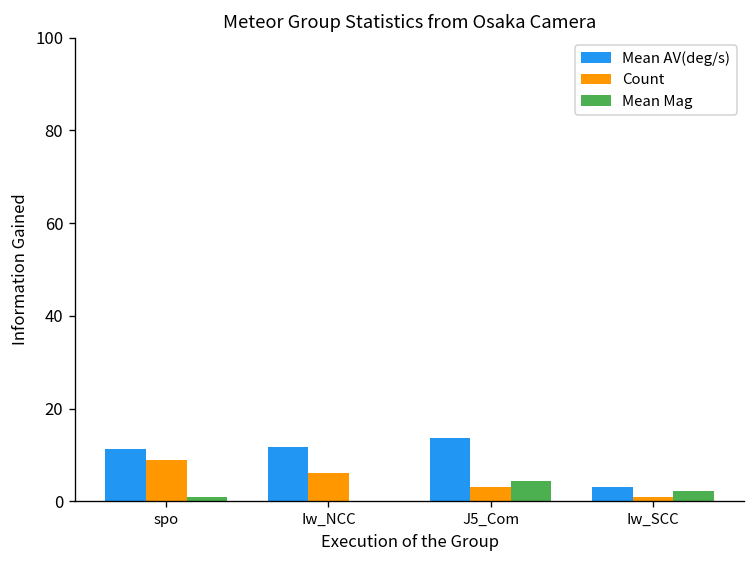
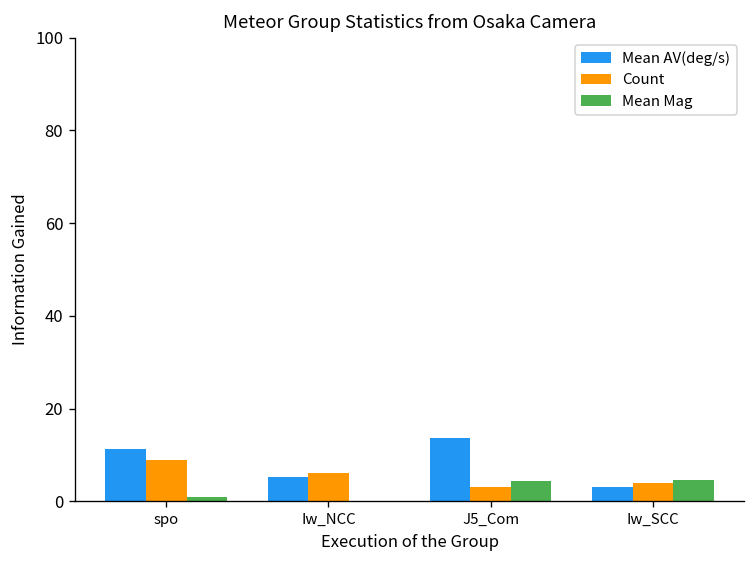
  {
    "Mean AV(deg/s)": {
      "spo": 11,
-     "Iw_NCC": 12,
+     "Iw_NCC": 5,
      "J5_Com": 14,
      "Iw_SCC": 3
    },
    "Count": {
      "spo": 9,
      "Iw_NCC": 6,
      "J5_Com": 3,
-     "Iw_SCC": 1
+     "Iw_SCC": 4
    },
    "Mean Mag": {
      "spo": 1,
      "J5_Com": 4,
-     "Iw_SCC": 2
+     "Iw_SCC": 5
    }
  }
